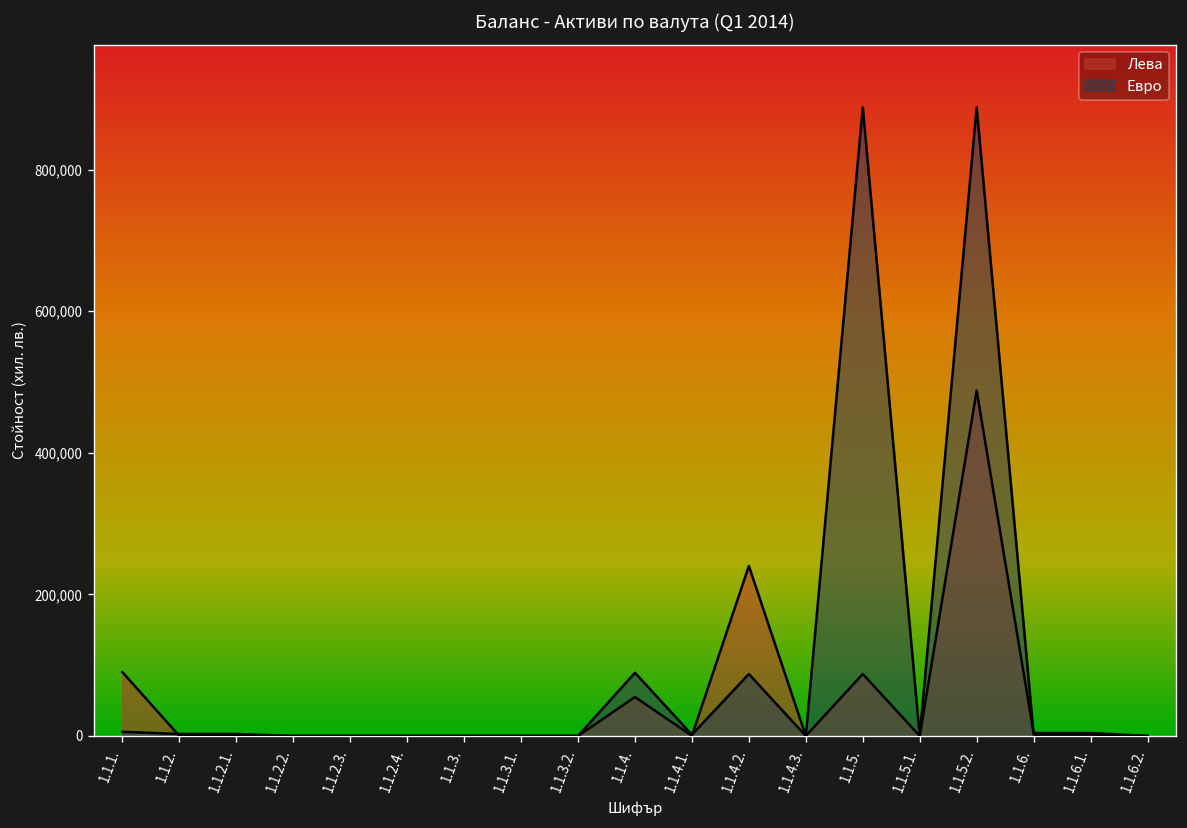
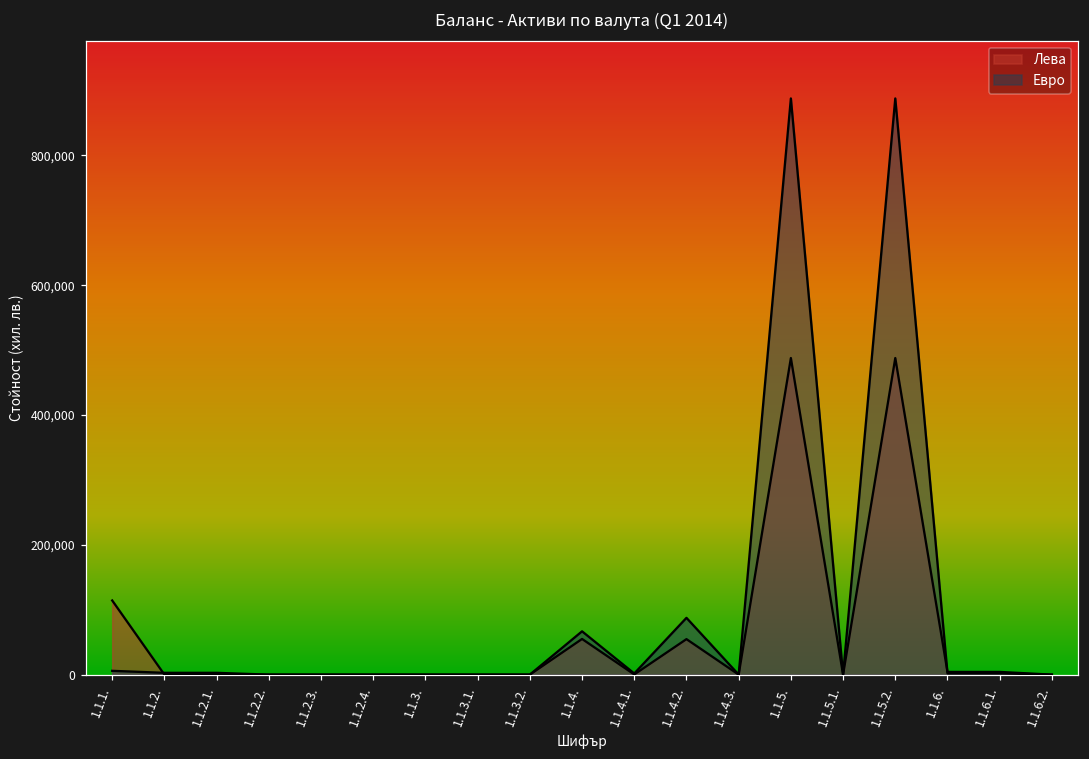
  {
    "Лева": {
-     "1.1.1.": "90,000",
+     "1.1.1.": "110,000",
      "1.1.4.": "50,000",
-     "1.1.4.2.": "240,000",
-     "1.1.5.": "90,000",
+     "1.1.4.2.": "50,000",
+     "1.1.5.": "490,000",
      "1.1.5.2.": "490,000"
    },
    "Евро": {
      "1.1.1.": "10,000",
-     "1.1.4.": "90,000",
+     "1.1.4.": "70,000",
      "1.1.4.2.": "90,000",
      "1.1.5.": "890,000",
      "1.1.5.2.": "890,000"
    }
  }
